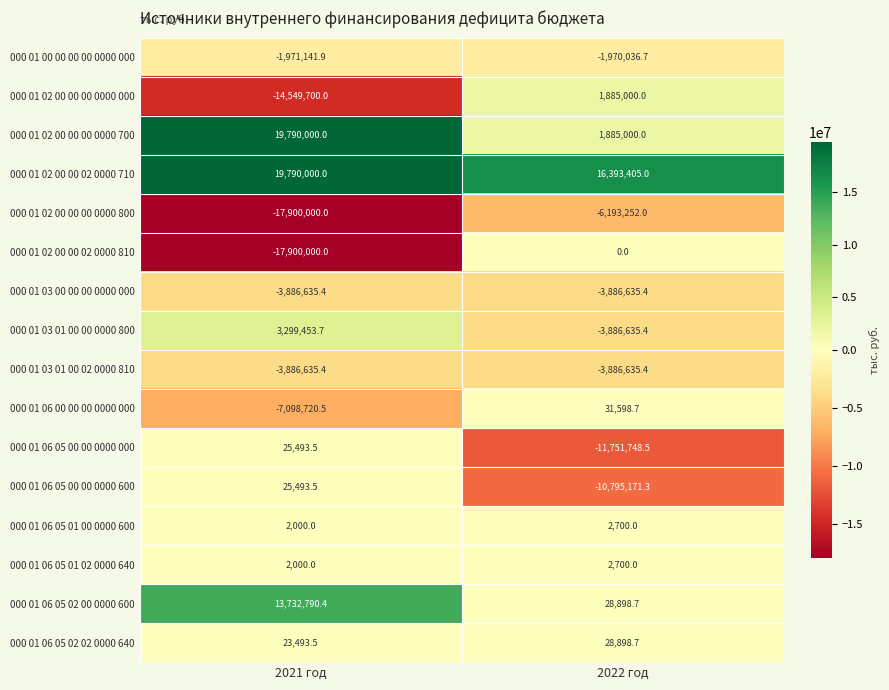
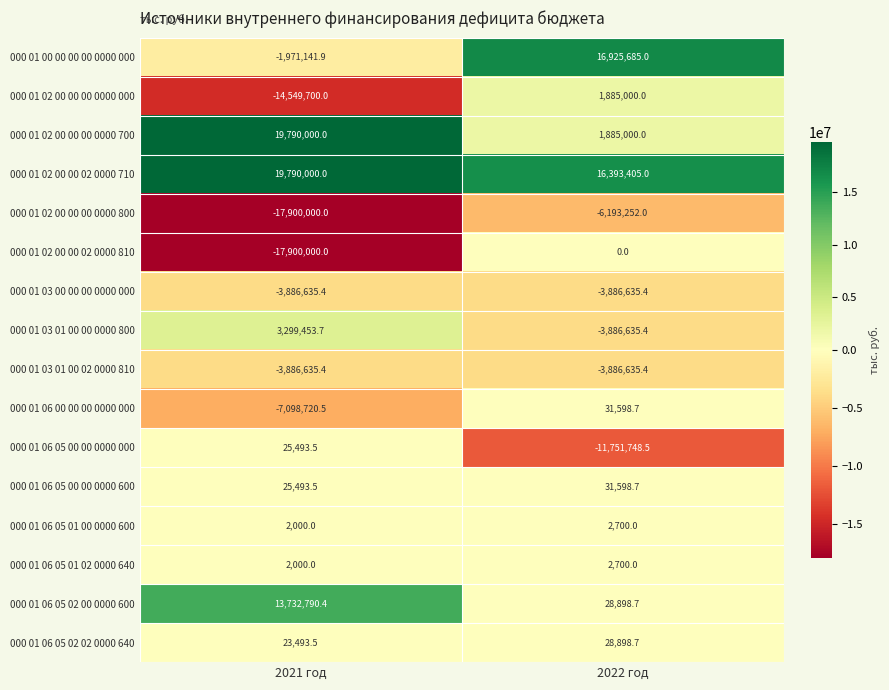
  {
    "000 01 00 00 00 00 0000 000": {
      "2021 год": "-1,971,141.9",
-     "2022 год": "-1,970,036.7"
+     "2022 год": "16,925,685.0"
    },
    "000 01 02 00 00 00 0000 000": {
      "2021 год": "-14,549,700.0",
      "2022 год": "1,885,000.0"
    },
    "000 01 02 00 00 00 0000 700": {
      "2021 год": "19,790,000.0",
      "2022 год": "1,885,000.0"
    },
    "000 01 02 00 00 02 0000 710": {
      "2021 год": "19,790,000.0",
      "2022 год": "16,393,405.0"
    },
    "000 01 02 00 00 00 0000 800": {
      "2021 год": "-17,900,000.0",
      "2022 год": "-6,193,252.0"
    },
    "000 01 02 00 00 02 0000 810": {
      "2021 год": "-17,900,000.0",
      "2022 год": "0.0"
    },
    "000 01 03 00 00 00 0000 000": {
      "2021 год": "-3,886,635.4",
      "2022 год": "-3,886,635.4"
    },
    "000 01 03 01 00 00 0000 800": {
      "2021 год": "3,299,453.7",
      "2022 год": "-3,886,635.4"
    },
    "000 01 03 01 00 02 0000 810": {
      "2021 год": "-3,886,635.4",
      "2022 год": "-3,886,635.4"
    },
    "000 01 06 00 00 00 0000 000": {
      "2021 год": "-7,098,720.5",
      "2022 год": "31,598.7"
    },
    "000 01 06 05 00 00 0000 000": {
      "2021 год": "25,493.5",
      "2022 год": "-11,751,748.5"
    },
    "000 01 06 05 00 00 0000 600": {
      "2021 год": "25,493.5",
-     "2022 год": "-10,795,171.3"
+     "2022 год": "31,598.7"
    },
    "000 01 06 05 01 00 0000 600": {
      "2021 год": "2,000.0",
      "2022 год": "2,700.0"
    },
    "000 01 06 05 01 02 0000 640": {
      "2021 год": "2,000.0",
      "2022 год": "2,700.0"
    },
    "000 01 06 05 02 00 0000 600": {
      "2021 год": "13,732,790.4",
      "2022 год": "28,898.7"
    },
    "000 01 06 05 02 02 0000 640": {
      "2021 год": "23,493.5",
      "2022 год": "28,898.7"
    }
  }
